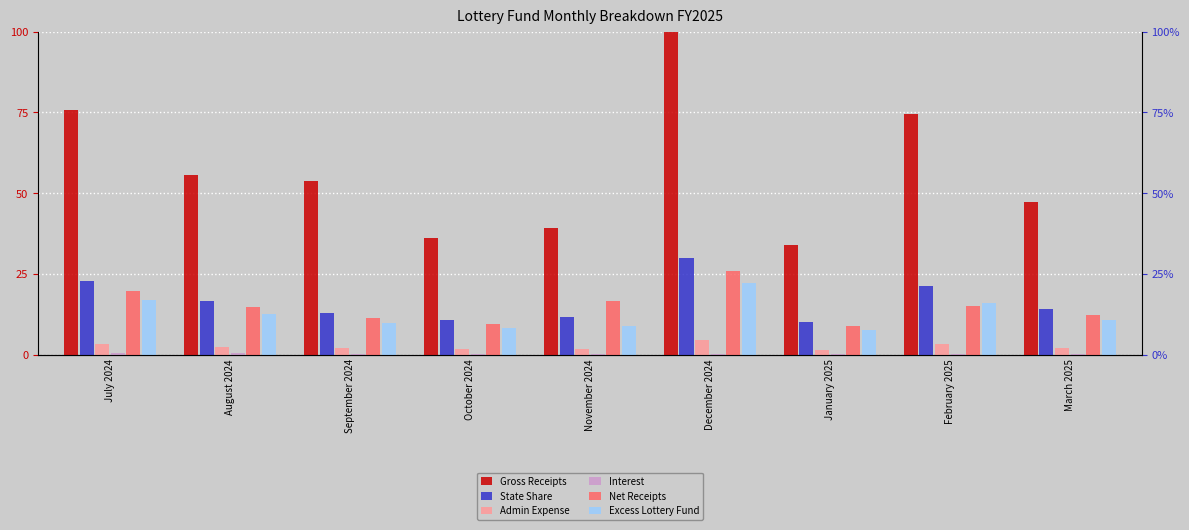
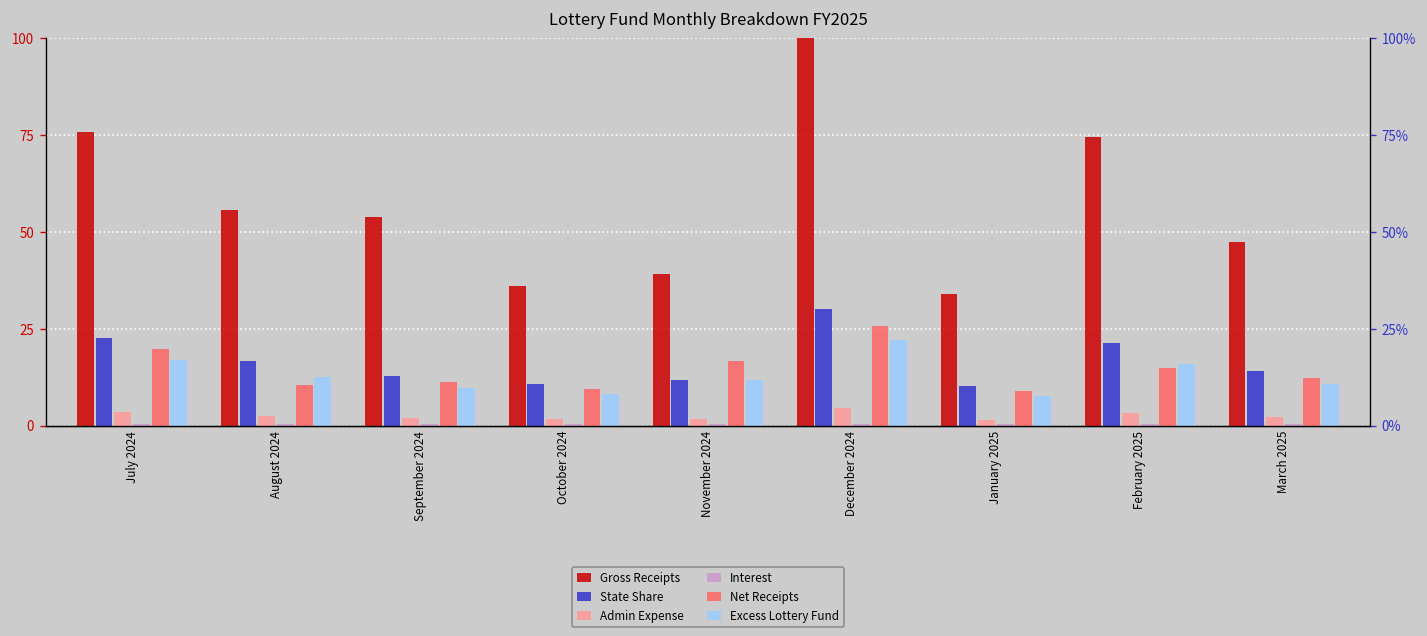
  {
    "Gross Receipts": {
      "July 2024": 76,
      "August 2024": 56,
      "September 2024": 54,
      "October 2024": 36,
      "November 2024": 39,
      "December 2024": 100,
      "January 2025": 34,
      "February 2025": 74,
      "March 2025": 47
    },
    "State Share": {
      "July 2024": 23,
      "August 2024": 17,
      "September 2024": 13,
      "October 2024": 11,
      "November 2024": 12,
      "December 2024": 30,
      "January 2025": 10,
      "February 2025": 21,
      "March 2025": 14
    },
    "Admin Expense": {
      "July 2024": 3,
      "August 2024": 3,
      "September 2024": 2,
      "October 2024": 2,
      "November 2024": 2,
      "December 2024": 5,
      "January 2025": 2,
      "February 2025": 3,
      "March 2025": 2
    },
    "Net Receipts": {
      "July 2024": 20,
-     "August 2024": 15,
+     "August 2024": 10,
      "September 2024": 11,
      "October 2024": 10,
      "November 2024": 17,
      "December 2024": 26,
      "January 2025": 9,
      "February 2025": 15,
      "March 2025": 12
    },
    "Excess Lottery Fund": {
      "July 2024": 17,
      "August 2024": 13,
      "September 2024": 10,
      "October 2024": 8,
-     "November 2024": 9,
+     "November 2024": 12,
      "December 2024": 22,
      "January 2025": 8,
      "February 2025": 16,
      "March 2025": 11
    }
  }
